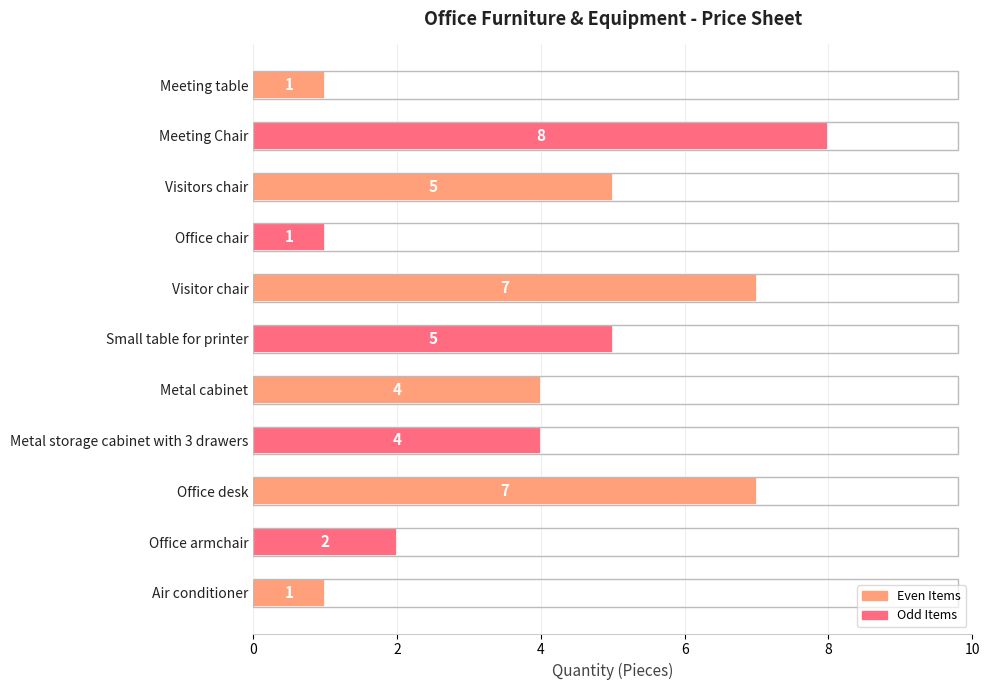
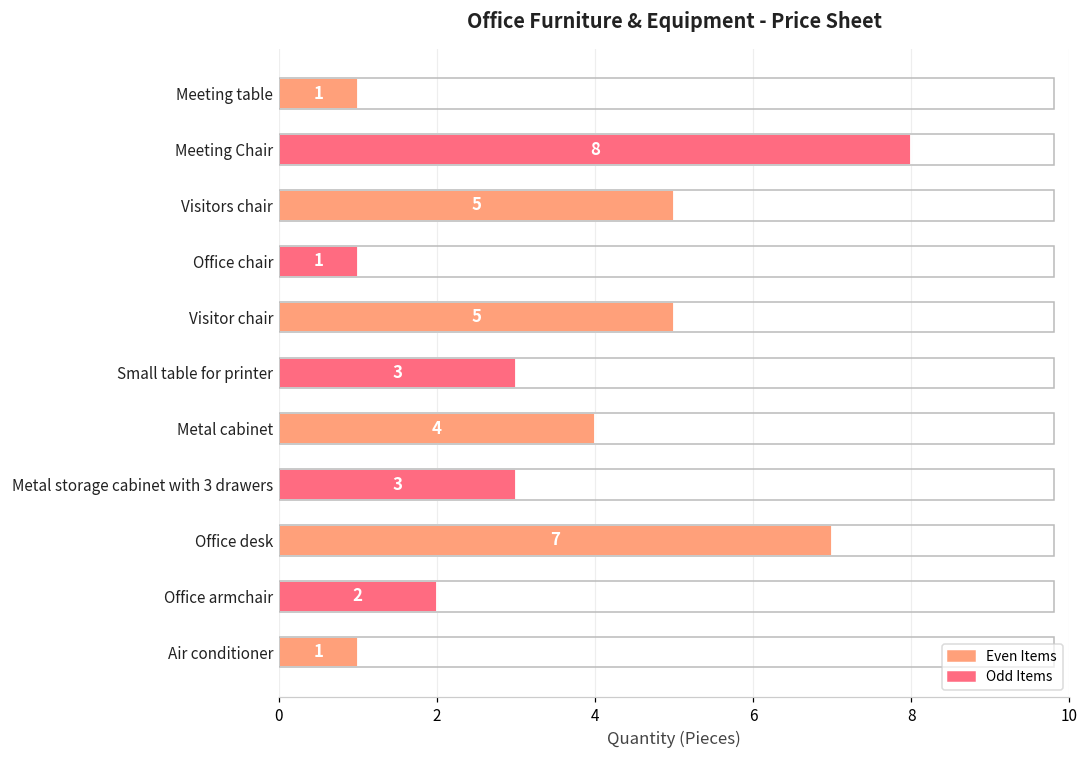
  {
    "Meeting table": 1,
    "Meeting Chair": 8,
    "Visitors chair": 5,
    "Office chair": 1,
-   "Visitor chair": 7,
-   "Small table for printer": 5,
+   "Visitor chair": 5,
+   "Small table for printer": 3,
    "Metal cabinet": 4,
-   "Metal storage cabinet with 3 drawers": 4,
+   "Metal storage cabinet with 3 drawers": 3,
    "Office desk": 7,
    "Office armchair": 2,
    "Air conditioner": 1
  }
